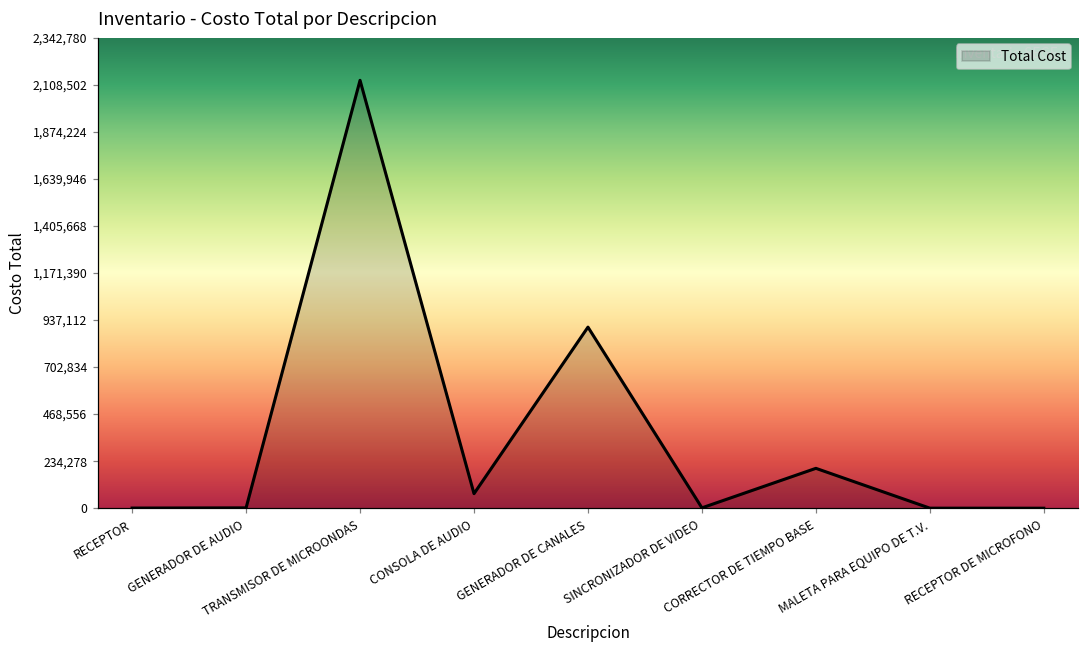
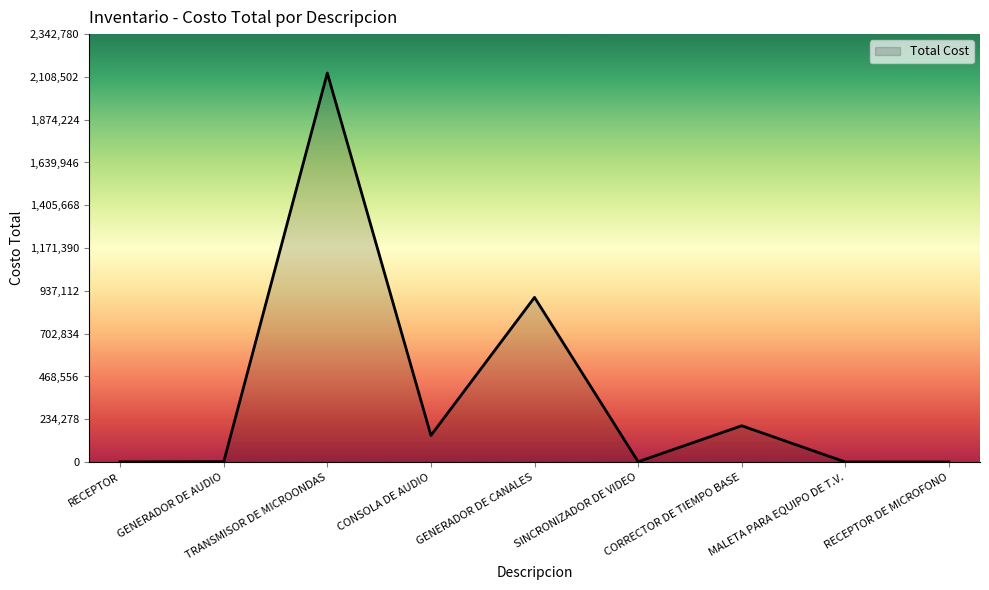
  {
    "RECEPTOR": "0",
    "GENERADOR DE AUDIO": "0",
    "TRANSMISOR DE MICROONDAS": "2,130,000",
-   "CONSOLA DE AUDIO": "70,000",
+   "CONSOLA DE AUDIO": "150,000",
    "GENERADOR DE CANALES": "900,000",
    "SINCRONIZADOR DE VIDEO": "0",
    "CORRECTOR DE TIEMPO BASE": "200,000",
    "MALETA PARA EQUIPO DE T.V.": "0",
    "RECEPTOR DE MICROFONO": "0"
  }
